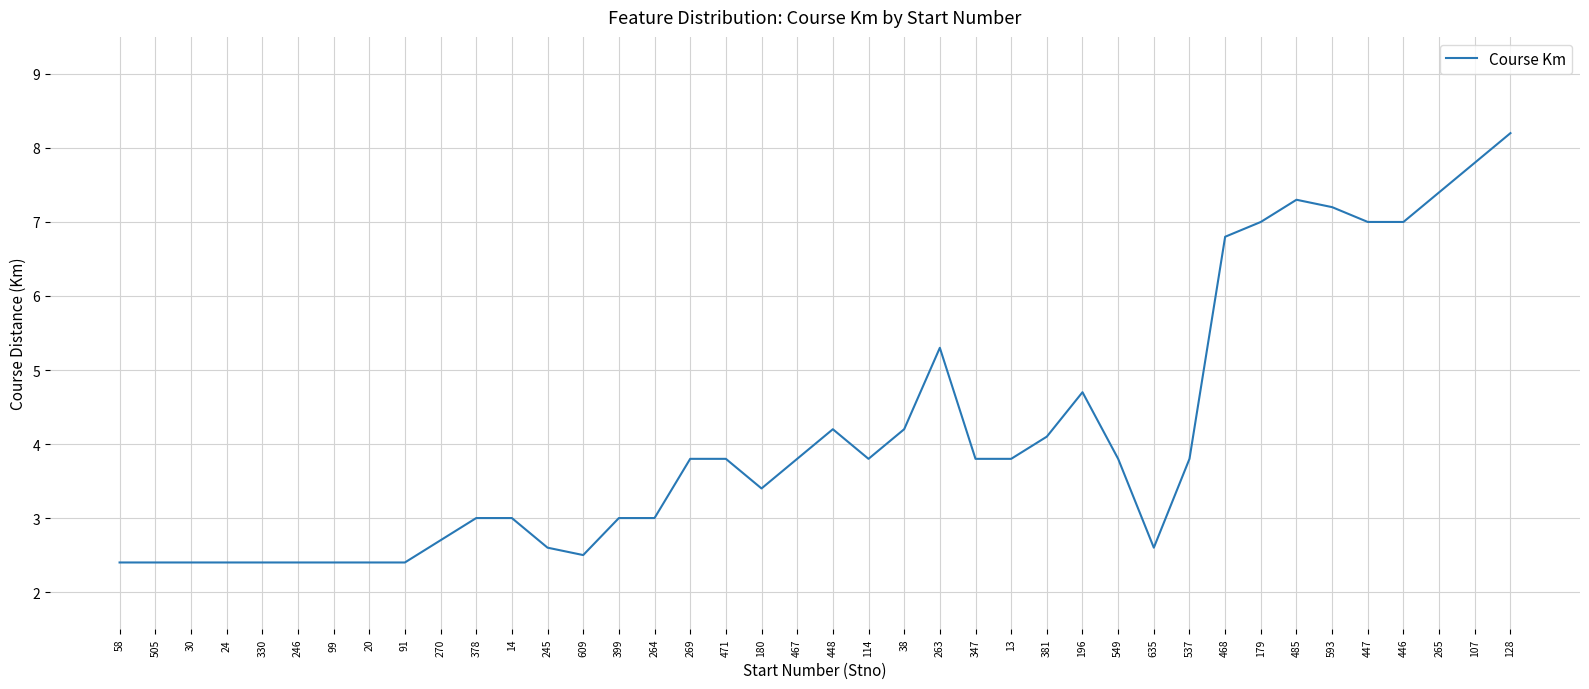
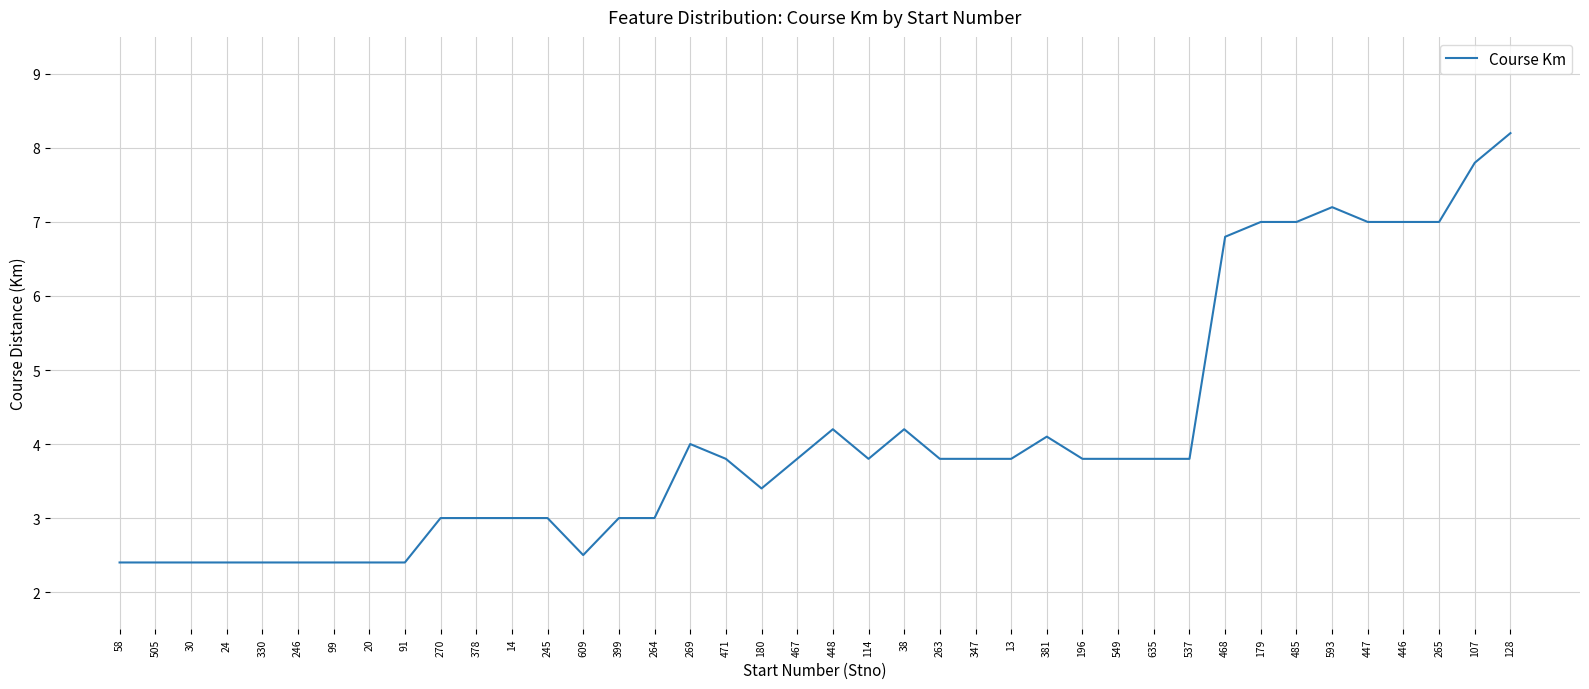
  {
    "58": 2.4,
    "505": 2.4,
    "30": 2.4,
    "24": 2.4,
    "330": 2.4,
    "246": 2.4,
    "99": 2.4,
    "20": 2.4,
    "91": 2.4,
-   "270": 2.7,
+   "270": 3.0,
    "378": 3.0,
    "14": 3.0,
-   "245": 2.6,
+   "245": 3.0,
    "609": 2.5,
    "399": 3.0,
    "264": 3.0,
-   "269": 3.8,
+   "269": 4.0,
    "471": 3.8,
    "180": 3.4,
    "467": 3.8,
    "448": 4.2,
    "114": 3.8,
    "38": 4.2,
-   "263": 5.3,
+   "263": 3.8,
    "347": 3.8,
    "13": 3.8,
    "381": 4.1,
-   "196": 4.7,
+   "196": 3.8,
    "549": 3.8,
-   "635": 2.6,
+   "635": 3.8,
    "537": 3.8,
    "468": 6.8,
    "179": 7.0,
-   "485": 7.3,
+   "485": 7.0,
    "593": 7.2,
    "447": 7.0,
    "446": 7.0,
-   "265": 7.4,
+   "265": 7.0,
    "107": 7.8,
    "128": 8.2
  }
